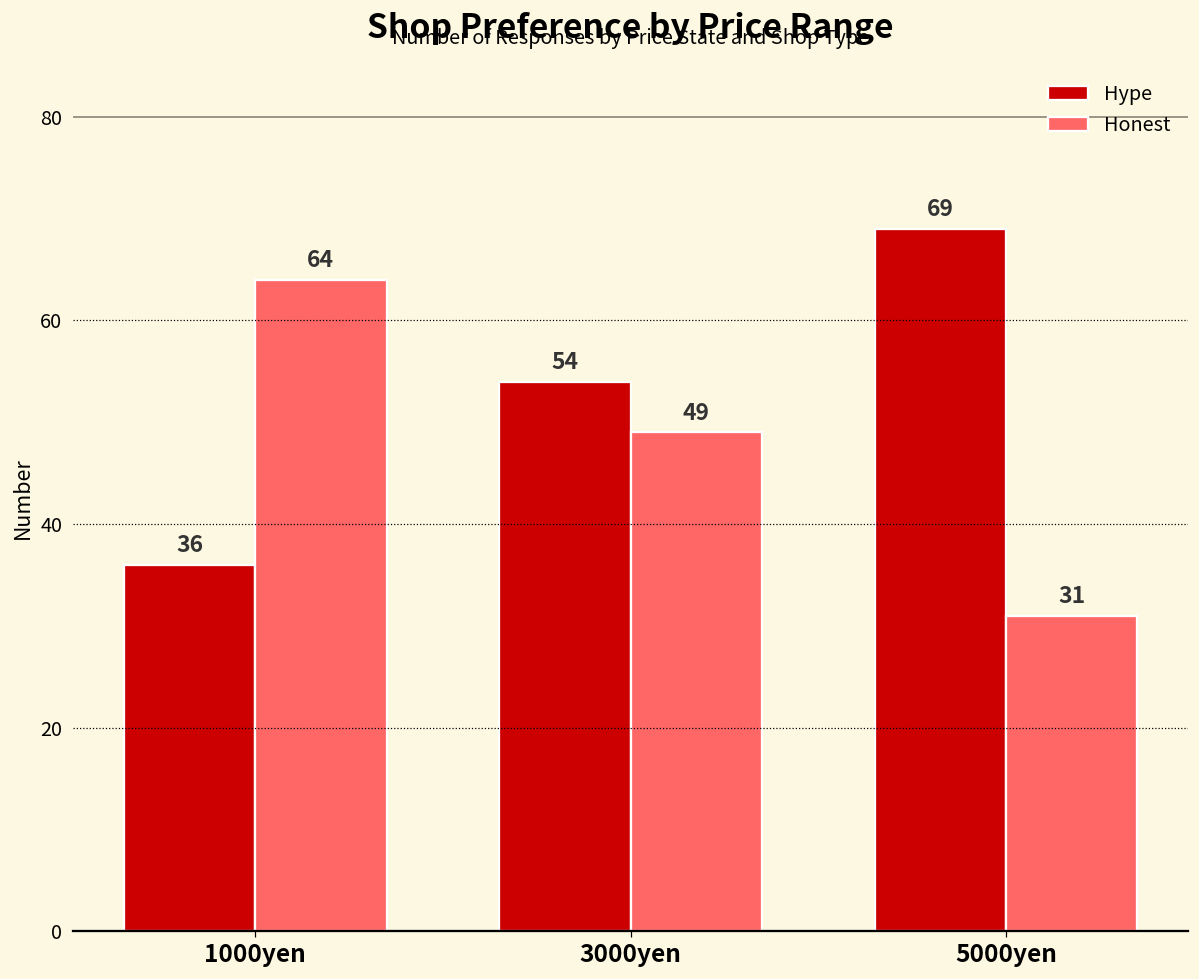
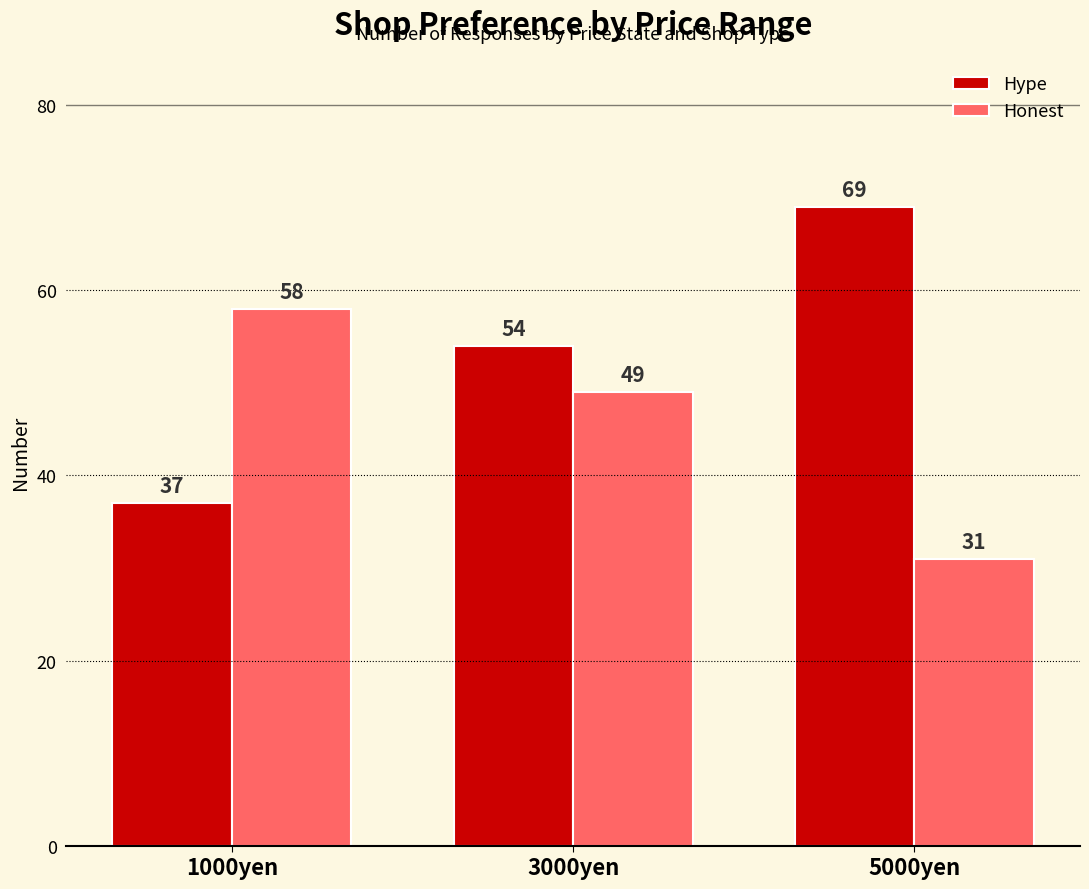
  {
    "Hype": {
-     "1000yen": 36,
+     "1000yen": 37,
      "3000yen": 54,
      "5000yen": 69
    },
    "Honest": {
-     "1000yen": 64,
+     "1000yen": 58,
      "3000yen": 49,
      "5000yen": 31
    }
  }
